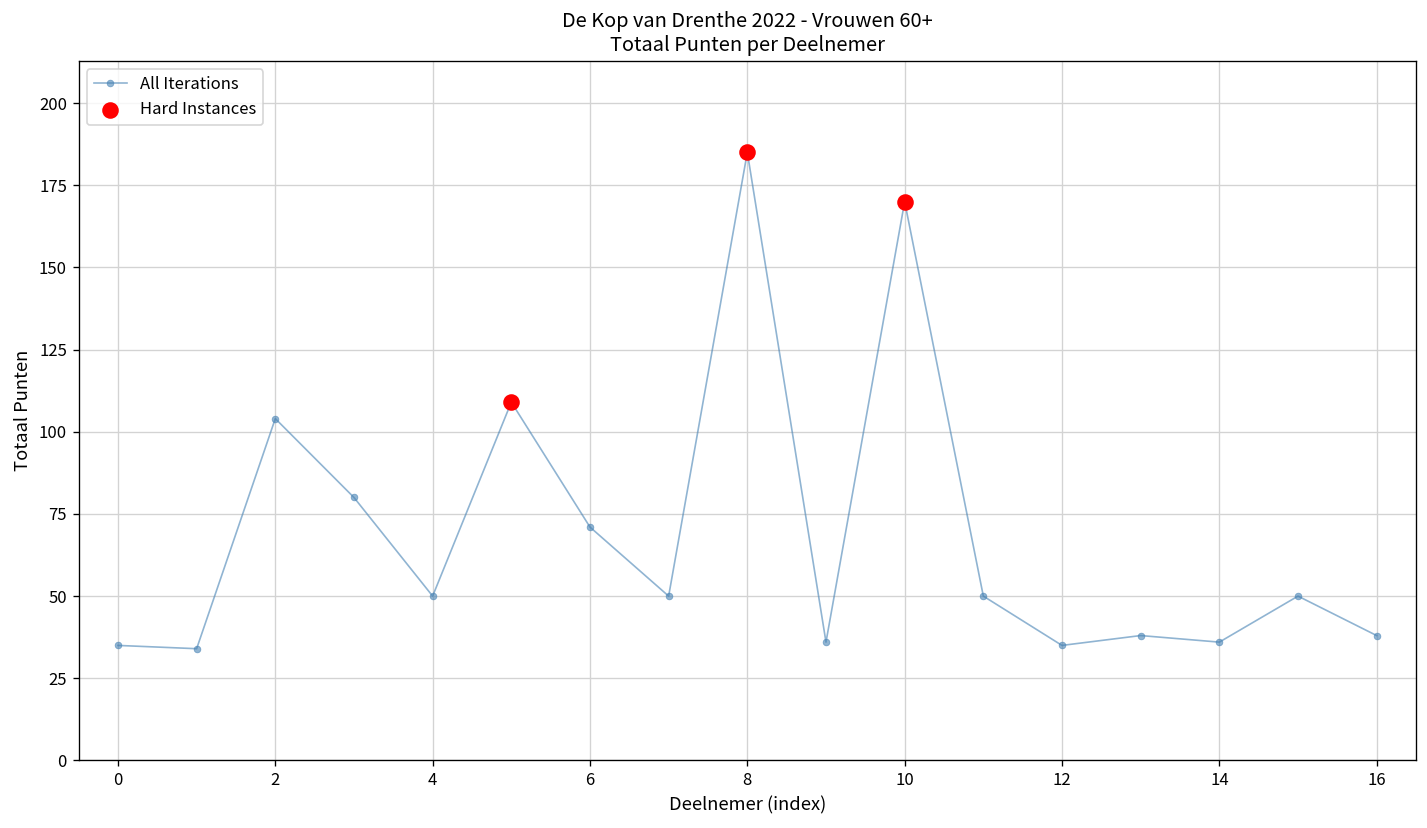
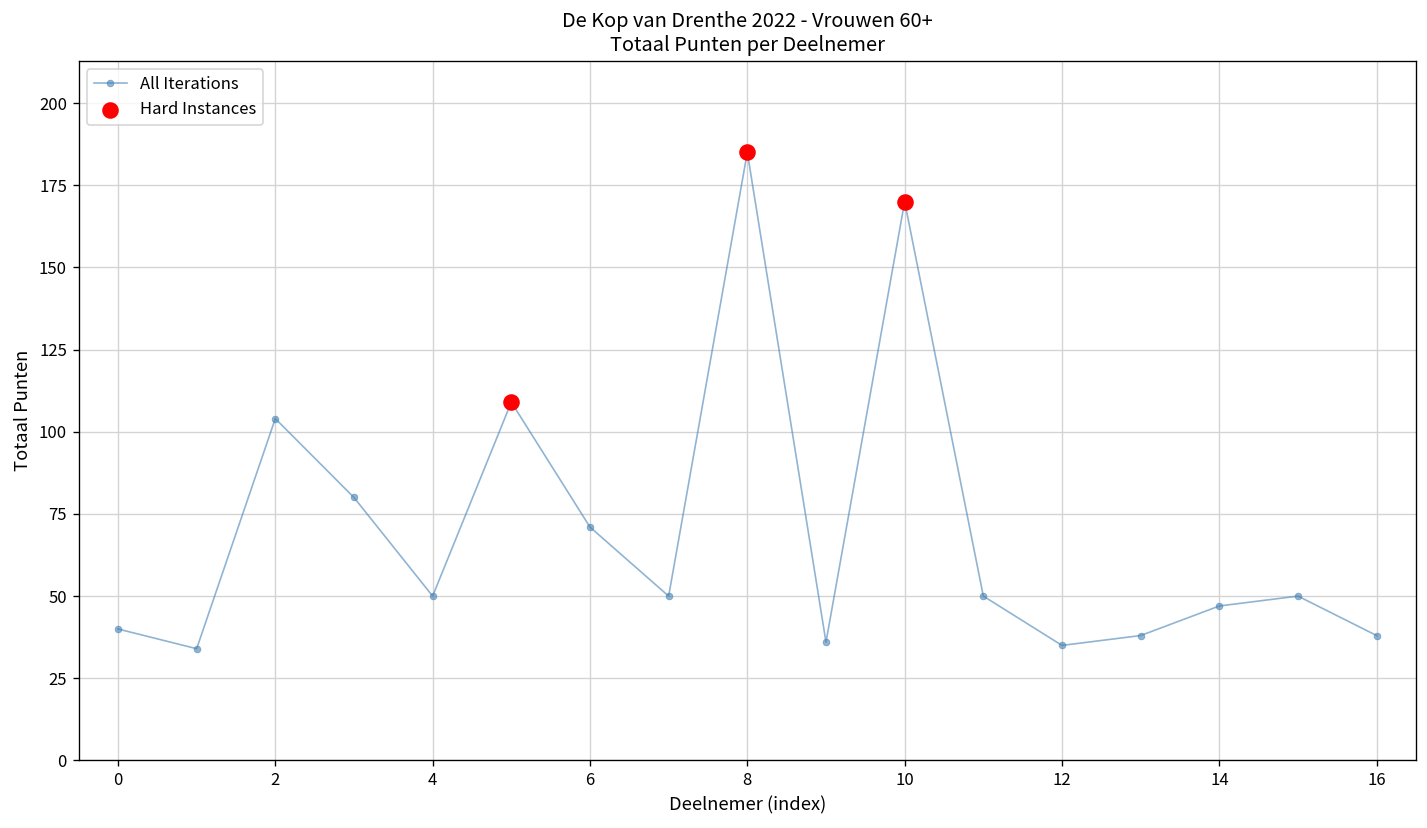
  {
    "All Iterations": {
-     "0": 35,
+     "0": 40,
      "2": 104,
      "4": 50,
      "6": 71,
      "12": 35,
-     "14": 36,
+     "14": 47,
      "16": 38
    }
  }
